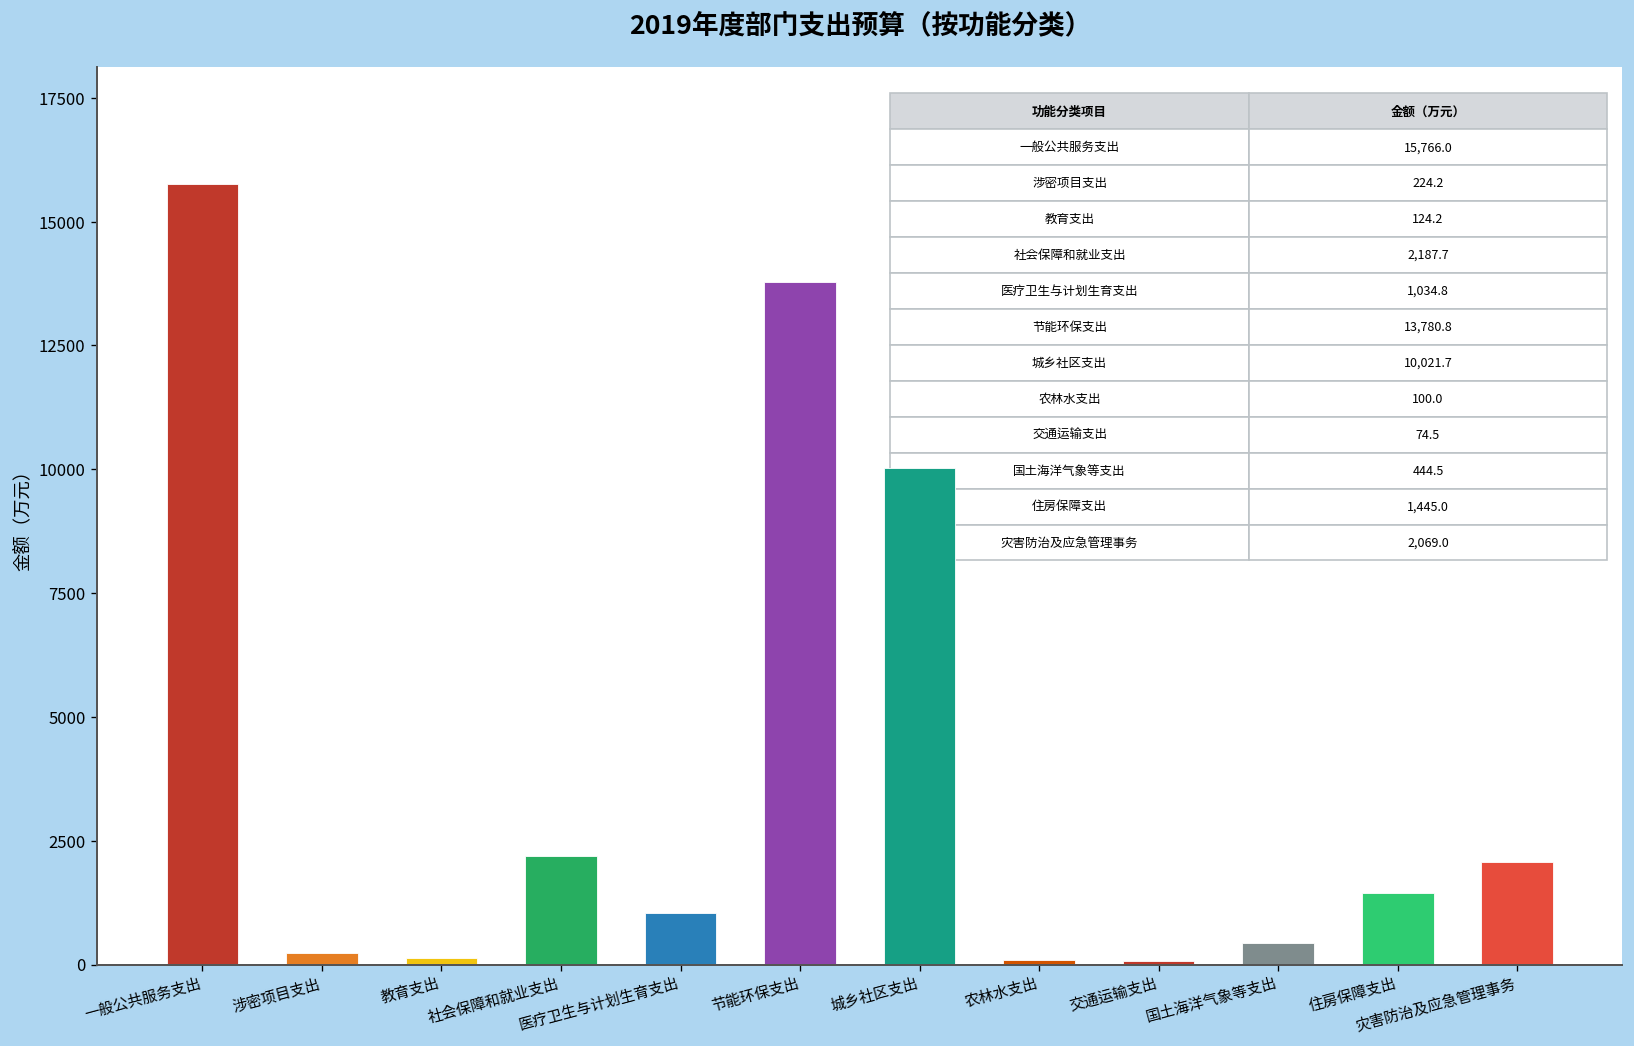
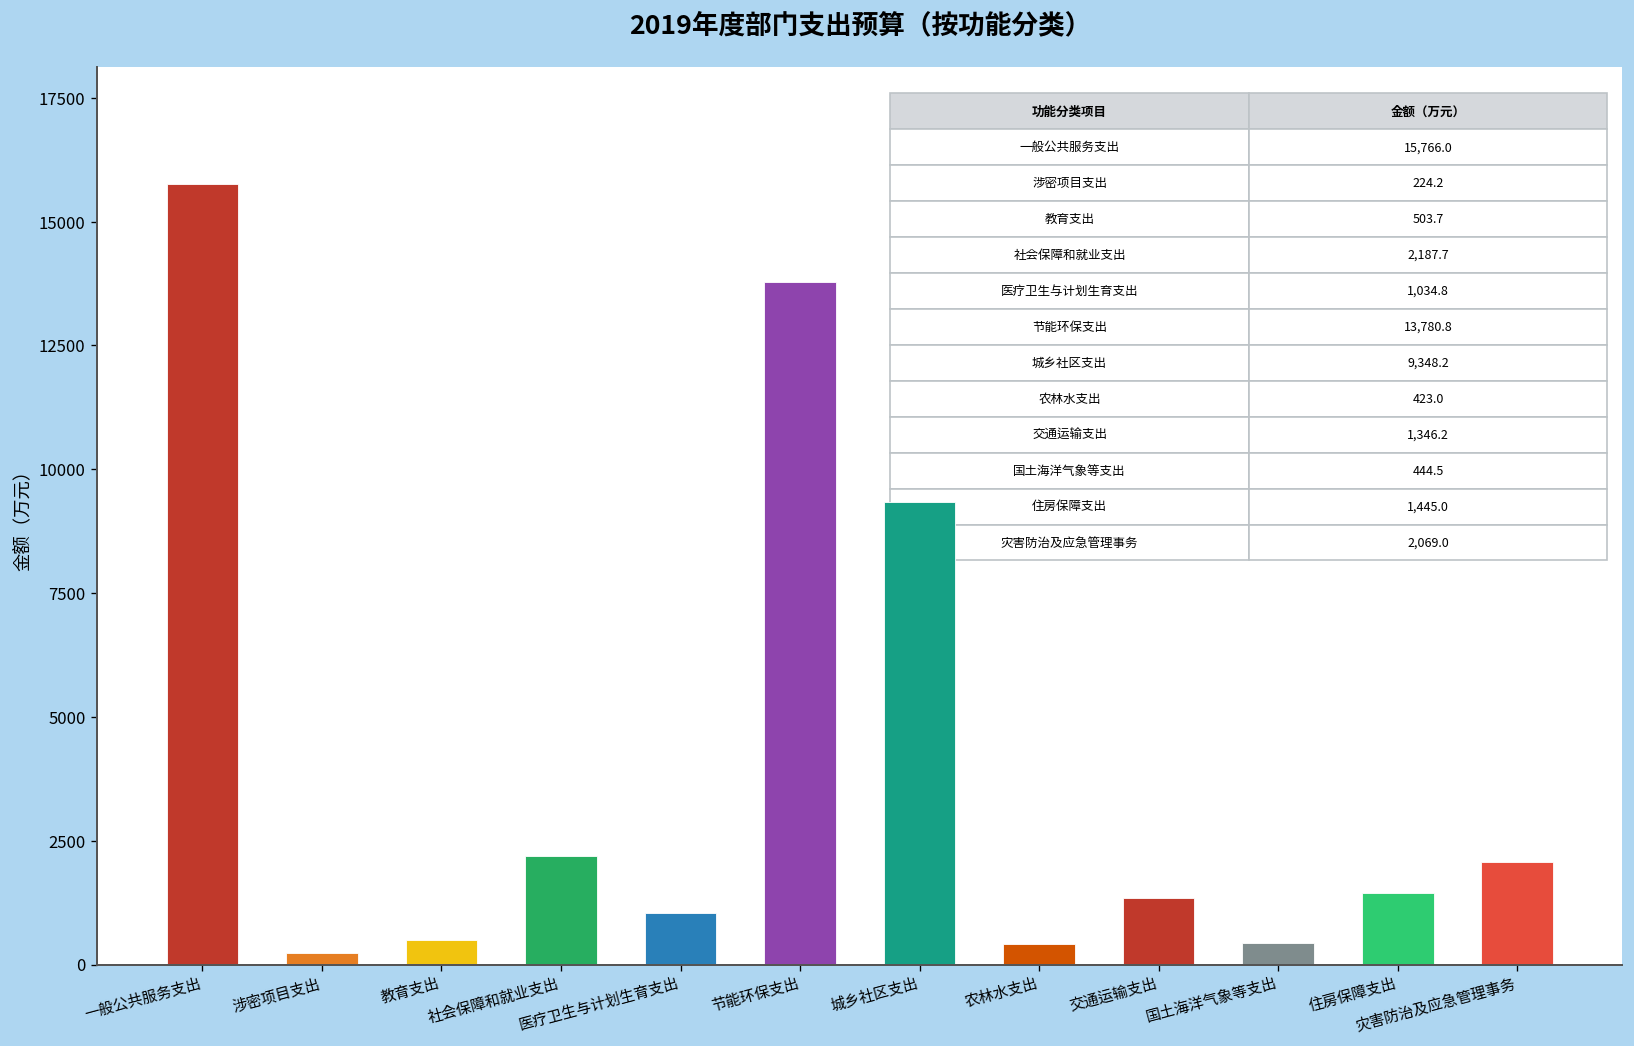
  {
-   "教育支出": "124.2",
-   "城乡社区支出": "10,021.7",
-   "农林水支出": "100.0",
-   "交通运输支出": "74.5"
+   "教育支出": "503.7",
+   "城乡社区支出": "9,348.2",
+   "农林水支出": "423.0",
+   "交通运输支出": "1,346.2"
  }
